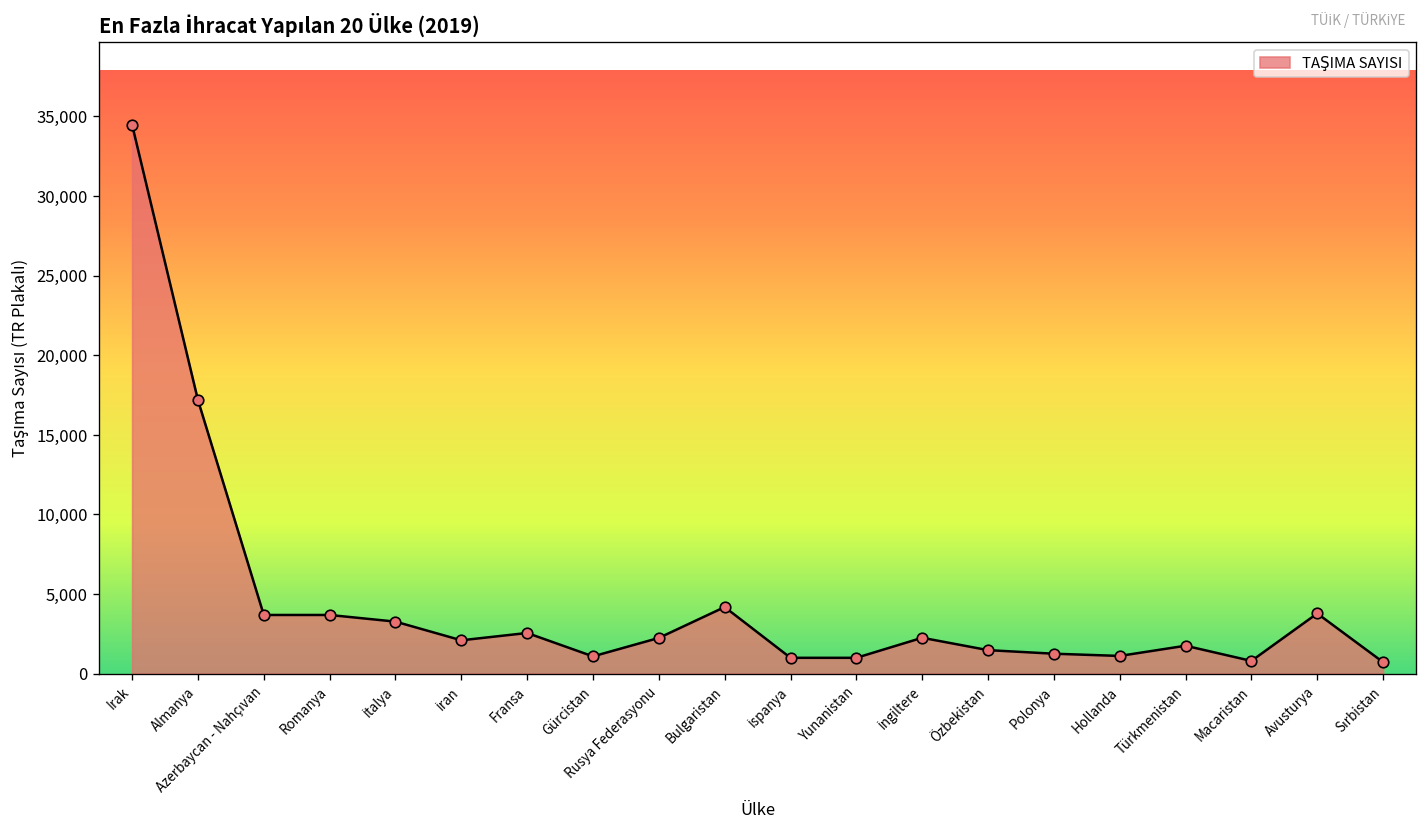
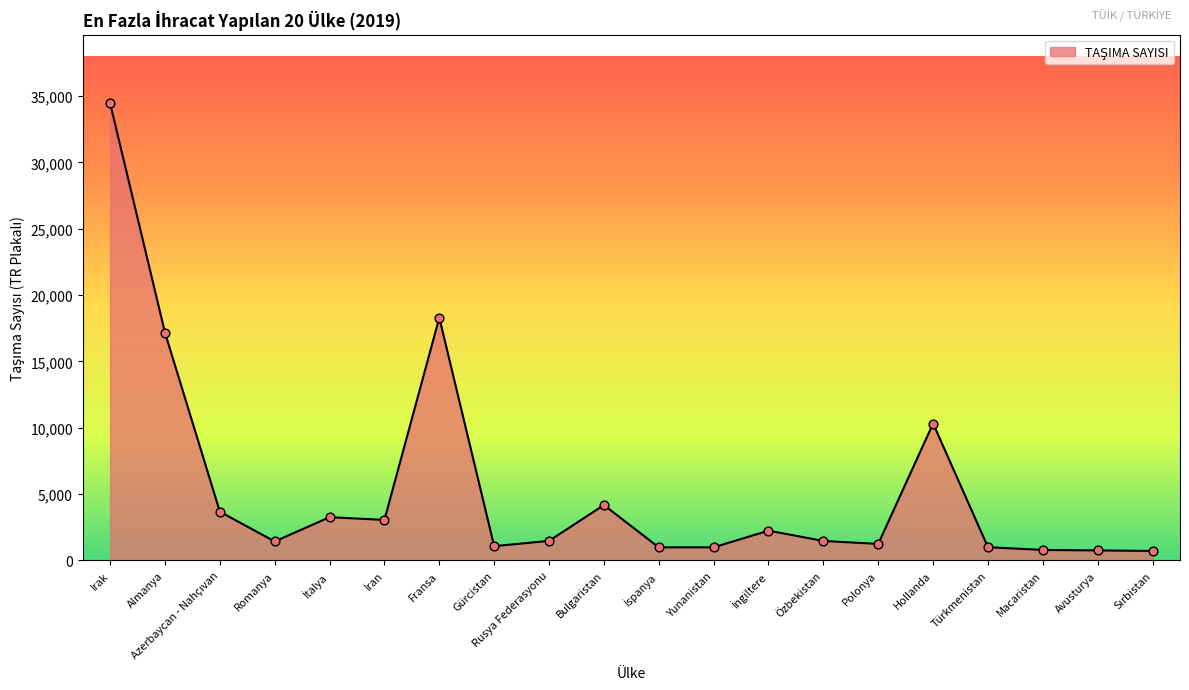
  {
    "Irak": "34,500",
    "Almanya": "17,200",
    "Azerbaycan - Nahçıvan": "3,700",
-   "Romanya": "3,700",
+   "Romanya": "1,400",
    "İtalya": "3,300",
-   "İran": "2,100",
-   "Fransa": "2,600",
+   "İran": "3,100",
+   "Fransa": "18,300",
    "Gürcistan": "1,100",
-   "Rusya Federasyonu": "2,200",
+   "Rusya Federasyonu": "1,500",
    "Bulgaristan": "4,200",
    "İspanya": "1,000",
    "Yunanistan": "1,000",
    "İngiltere": "2,200",
    "Özbekistan": "1,500",
    "Polonya": "1,200",
-   "Hollanda": "1,100",
-   "Türkmenistan": "1,700",
+   "Hollanda": "10,300",
+   "Türkmenistan": "1,000",
    "Macaristan": "800",
-   "Avusturya": "3,800",
+   "Avusturya": "800",
    "Sırbistan": "700"
  }
